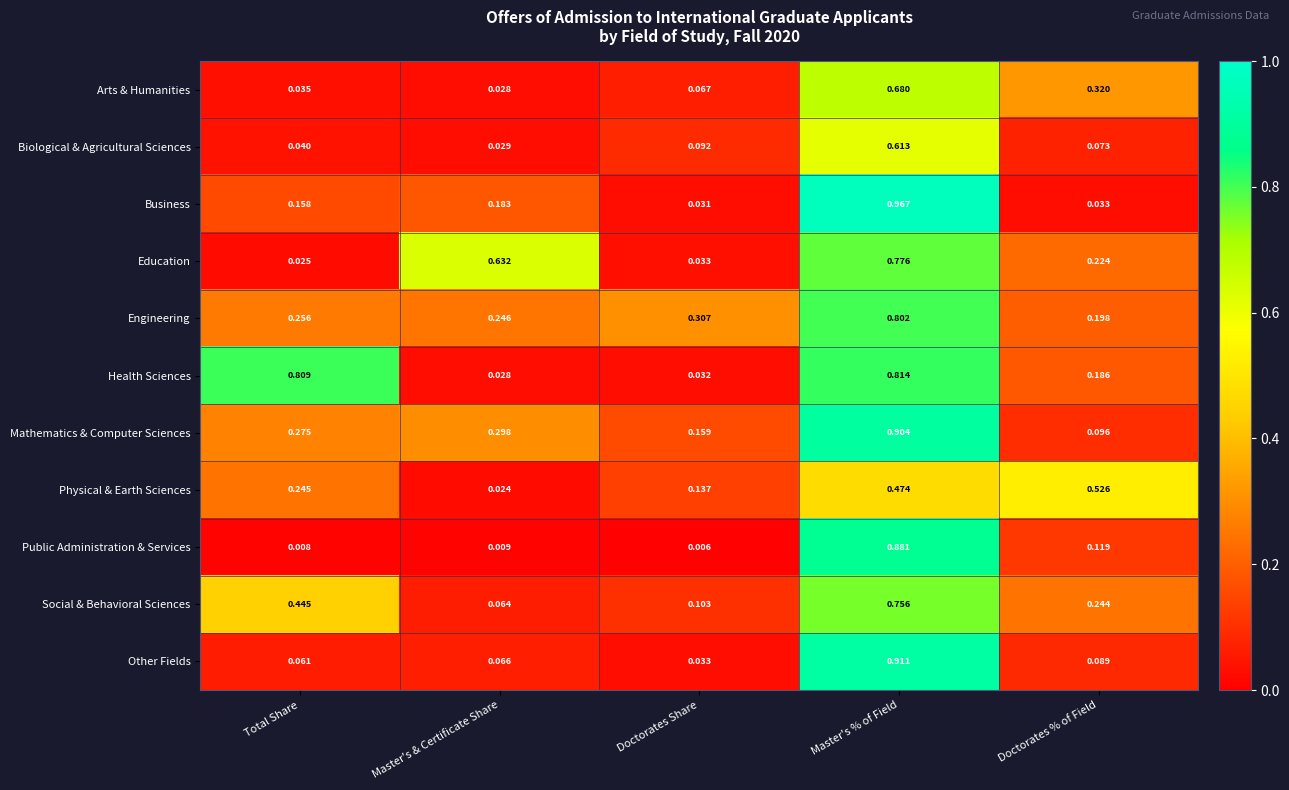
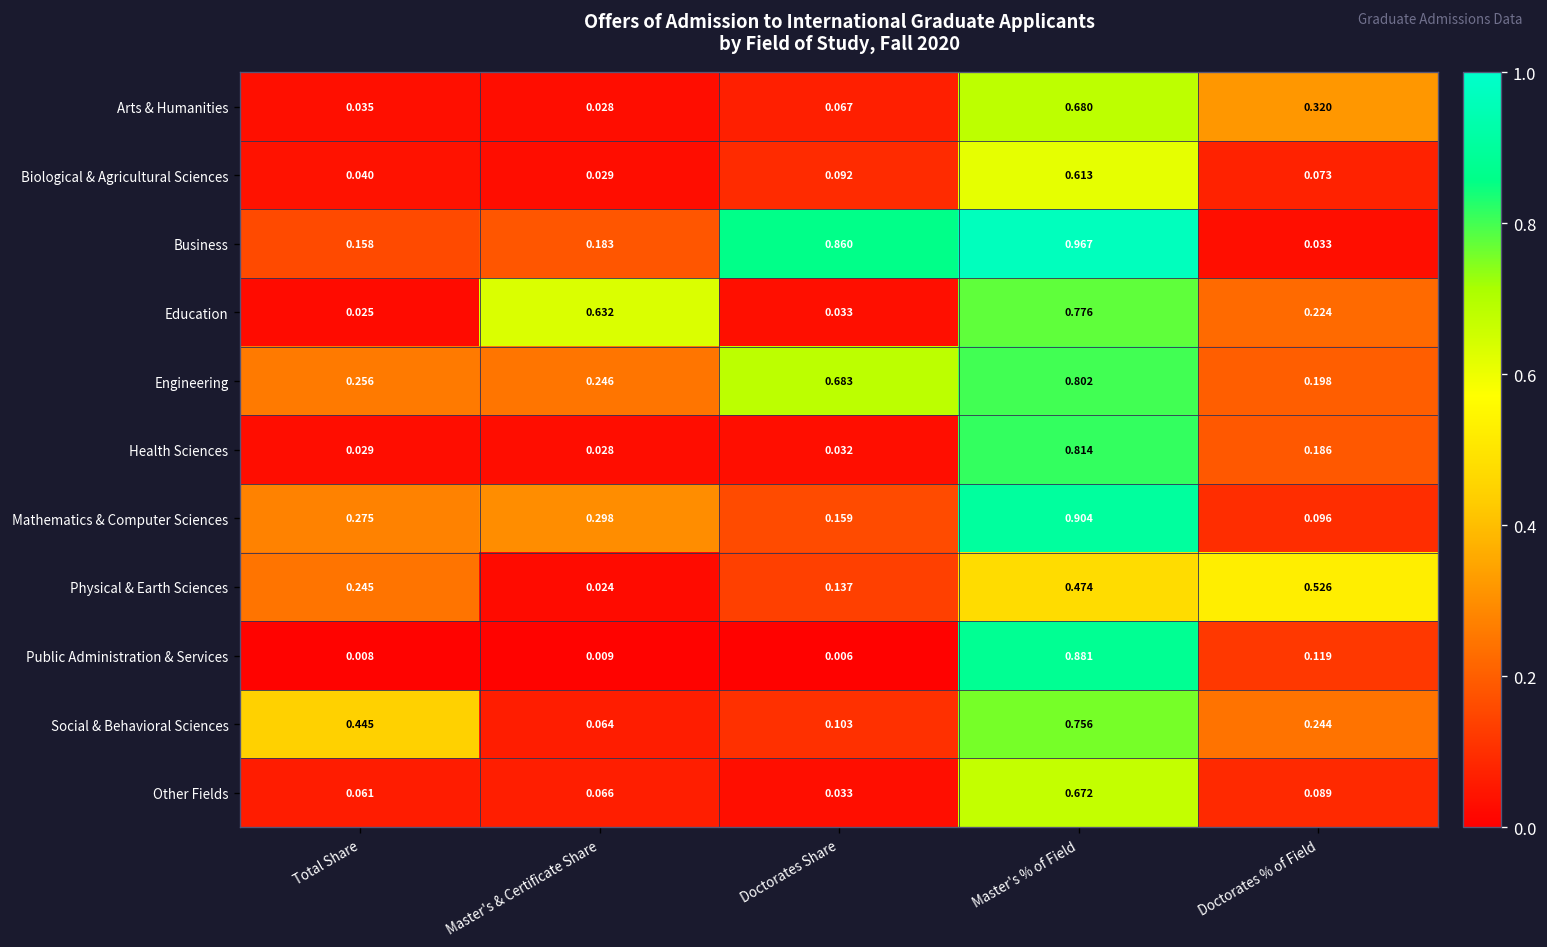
  {
    "Arts & Humanities": {
      "Total Share": 0.035,
      "Master's & Certificate Share": 0.028,
      "Doctorates Share": 0.067,
      "Master's % of Field": 0.680,
      "Doctorates % of Field": 0.320
    },
    "Biological & Agricultural Sciences": {
      "Total Share": 0.040,
      "Master's & Certificate Share": 0.029,
      "Doctorates Share": 0.092,
      "Master's % of Field": 0.613,
      "Doctorates % of Field": 0.073
    },
    "Business": {
      "Total Share": 0.158,
      "Master's & Certificate Share": 0.183,
-     "Doctorates Share": 0.031,
+     "Doctorates Share": 0.860,
      "Master's % of Field": 0.967,
      "Doctorates % of Field": 0.033
    },
    "Education": {
      "Total Share": 0.025,
      "Master's & Certificate Share": 0.632,
      "Doctorates Share": 0.033,
      "Master's % of Field": 0.776,
      "Doctorates % of Field": 0.224
    },
    "Engineering": {
      "Total Share": 0.256,
      "Master's & Certificate Share": 0.246,
-     "Doctorates Share": 0.307,
+     "Doctorates Share": 0.683,
      "Master's % of Field": 0.802,
      "Doctorates % of Field": 0.198
    },
    "Health Sciences": {
-     "Total Share": 0.809,
+     "Total Share": 0.029,
      "Master's & Certificate Share": 0.028,
      "Doctorates Share": 0.032,
      "Master's % of Field": 0.814,
      "Doctorates % of Field": 0.186
    },
    "Mathematics & Computer Sciences": {
      "Total Share": 0.275,
      "Master's & Certificate Share": 0.298,
      "Doctorates Share": 0.159,
      "Master's % of Field": 0.904,
      "Doctorates % of Field": 0.096
    },
    "Physical & Earth Sciences": {
      "Total Share": 0.245,
      "Master's & Certificate Share": 0.024,
      "Doctorates Share": 0.137,
      "Master's % of Field": 0.474,
      "Doctorates % of Field": 0.526
    },
    "Public Administration & Services": {
      "Total Share": 0.008,
      "Master's & Certificate Share": 0.009,
      "Doctorates Share": 0.006,
      "Master's % of Field": 0.881,
      "Doctorates % of Field": 0.119
    },
    "Social & Behavioral Sciences": {
      "Total Share": 0.445,
      "Master's & Certificate Share": 0.064,
      "Doctorates Share": 0.103,
      "Master's % of Field": 0.756,
      "Doctorates % of Field": 0.244
    },
    "Other Fields": {
      "Total Share": 0.061,
      "Master's & Certificate Share": 0.066,
      "Doctorates Share": 0.033,
-     "Master's % of Field": 0.911,
+     "Master's % of Field": 0.672,
      "Doctorates % of Field": 0.089
    }
  }
